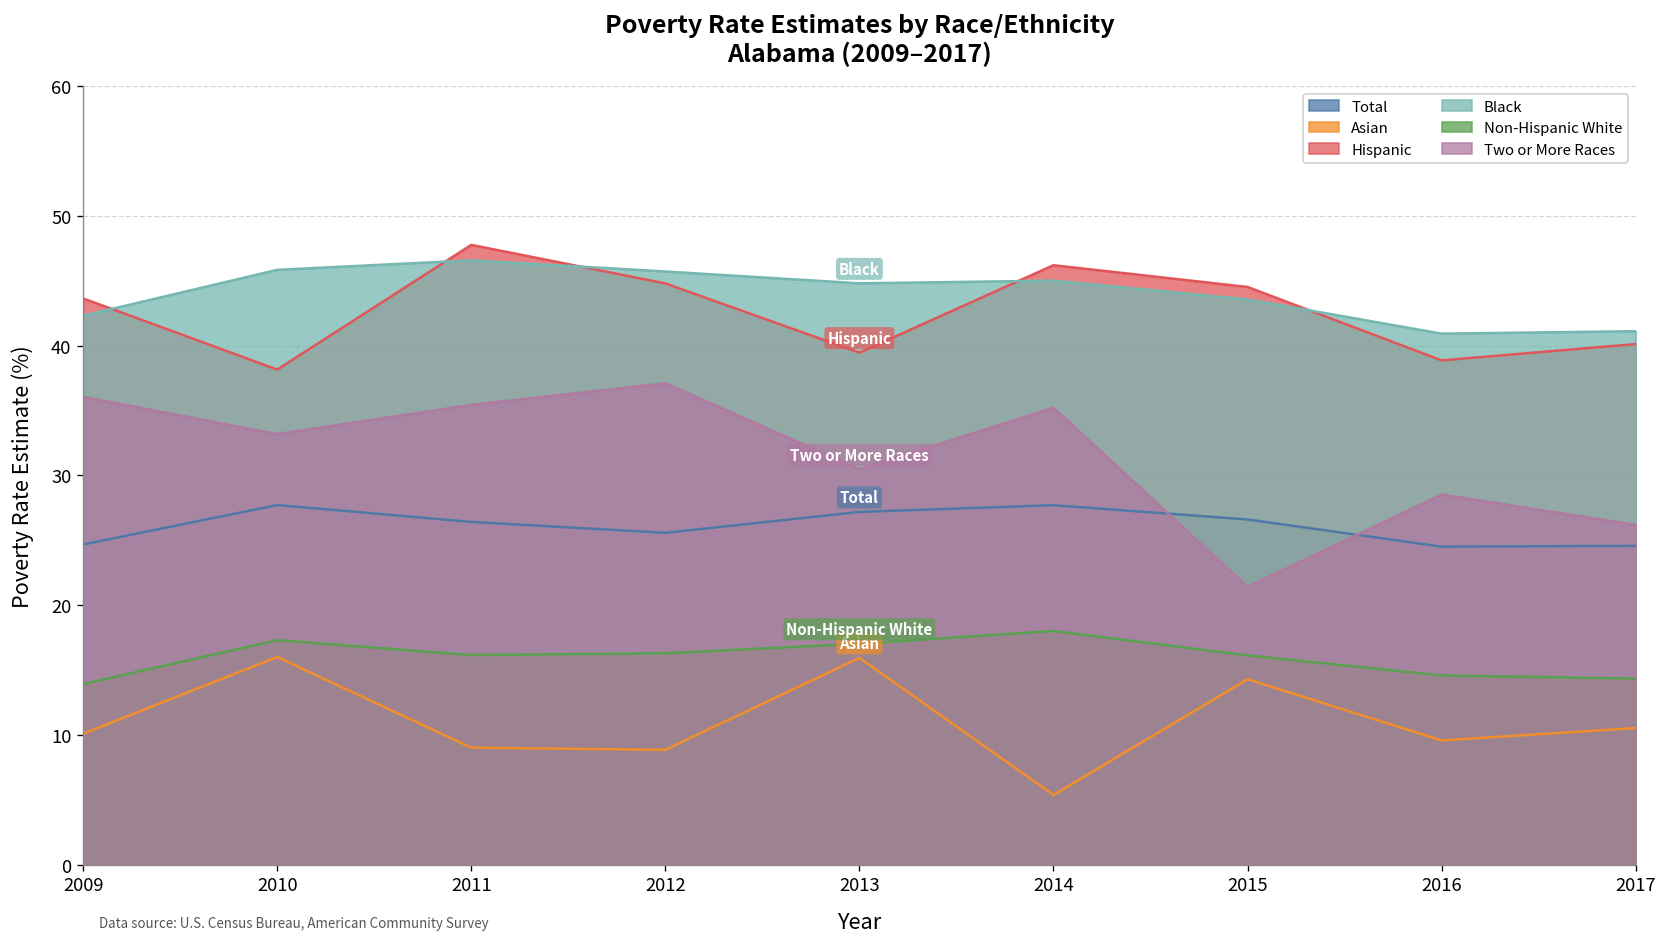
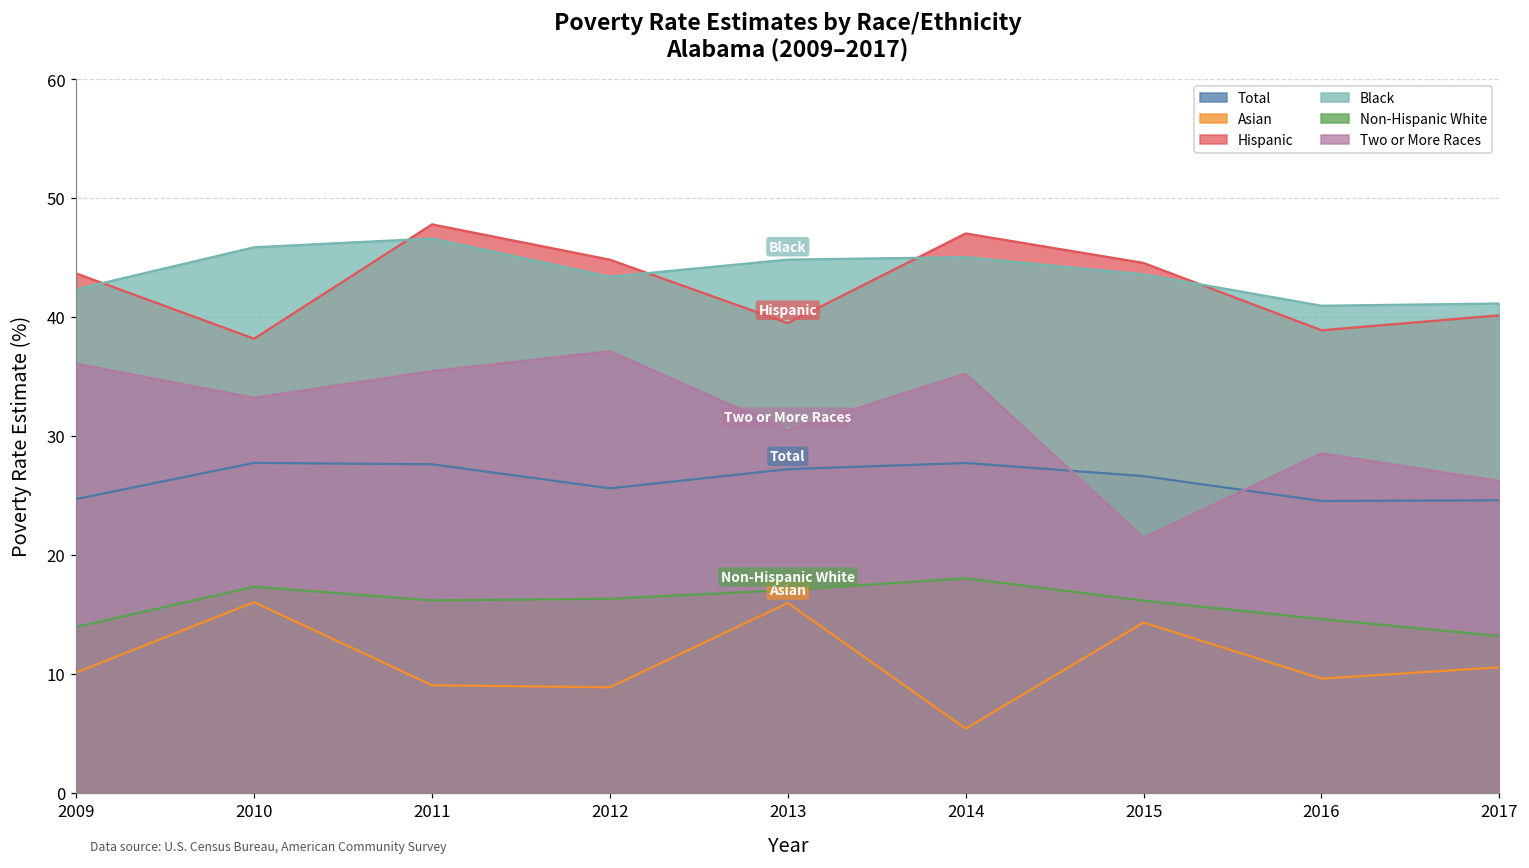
  {
    "Total": {
      "2009": 24.7,
      "2010": 27.7,
-     "2011": 26.4,
+     "2011": 27.6,
      "2012": 25.6,
      "2013": 27.2,
      "2014": 27.7,
      "2015": 26.6,
      "2016": 24.5,
      "2017": 24.6
    },
    "Asian": {
      "2009": 10.1,
      "2010": 16.0,
      "2011": 9.0,
      "2012": 8.9,
      "2013": 15.9,
      "2014": 5.4,
      "2015": 14.3,
      "2016": 9.6,
      "2017": 10.5
    },
    "Hispanic": {
      "2009": 43.6,
      "2010": 38.2,
      "2011": 47.8,
      "2012": 44.8,
      "2013": 39.5,
-     "2014": 46.2,
+     "2014": 47.0,
      "2015": 44.5,
      "2016": 38.9,
      "2017": 40.1
    },
    "Black": {
      "2009": 42.3,
      "2010": 45.8,
      "2011": 46.6,
-     "2012": 45.7,
+     "2012": 43.4,
      "2013": 44.8,
      "2014": 45.0,
      "2015": 43.6,
      "2016": 40.9,
      "2017": 41.1
    },
    "Non-Hispanic White": {
      "2009": 13.9,
      "2010": 17.3,
      "2011": 16.2,
      "2012": 16.3,
      "2014": 18.0,
      "2015": 16.1,
      "2016": 14.6,
-     "2017": 14.3
+     "2017": 13.2
    },
    "Two or More Races": {
      "2009": 36.1,
      "2010": 33.2,
      "2011": 35.4,
      "2012": 37.1,
      "2013": 30.5,
      "2014": 35.2,
      "2015": 21.4,
      "2016": 28.5,
      "2017": 26.2
    }
  }
